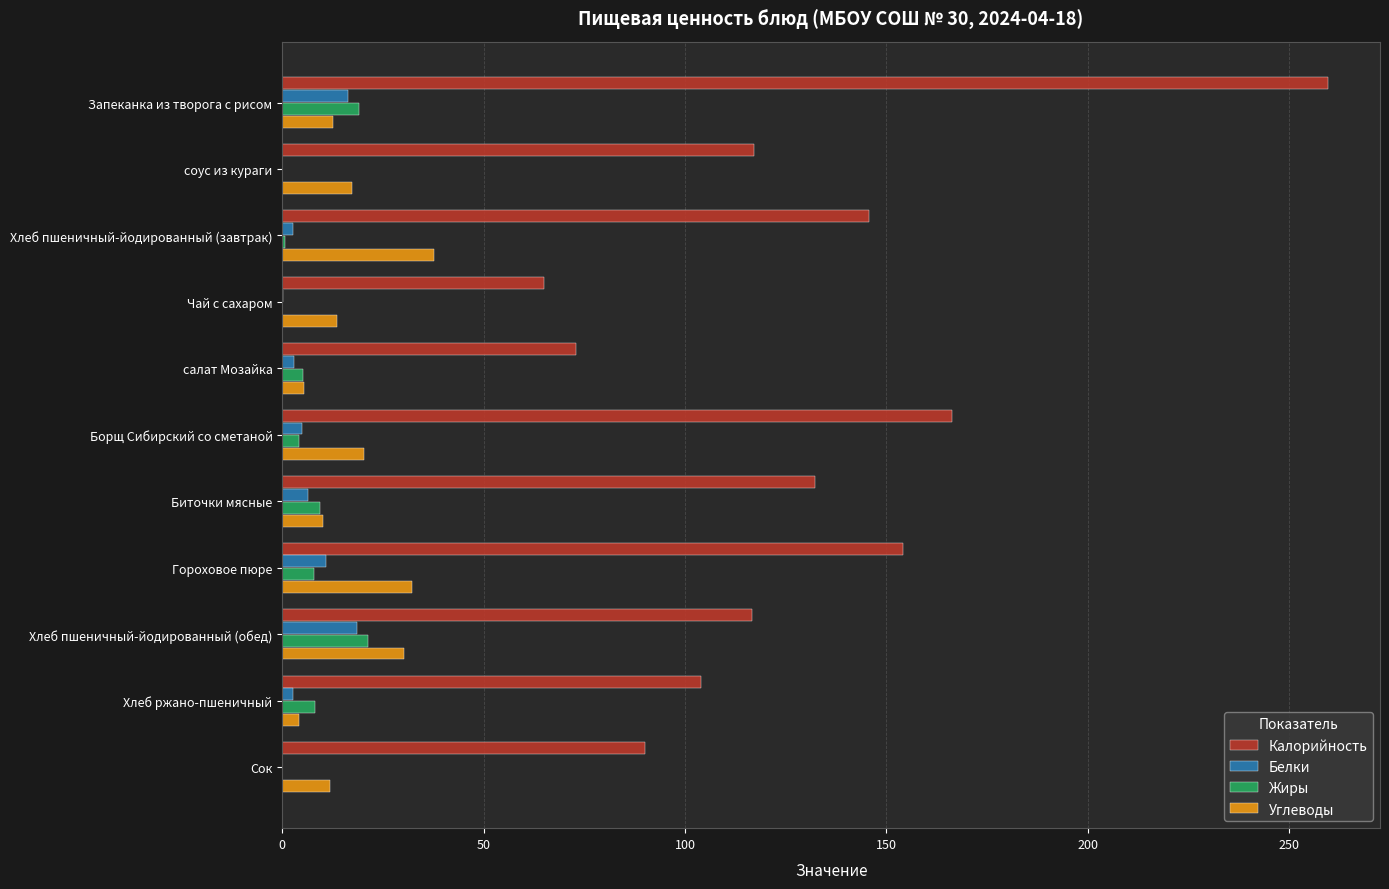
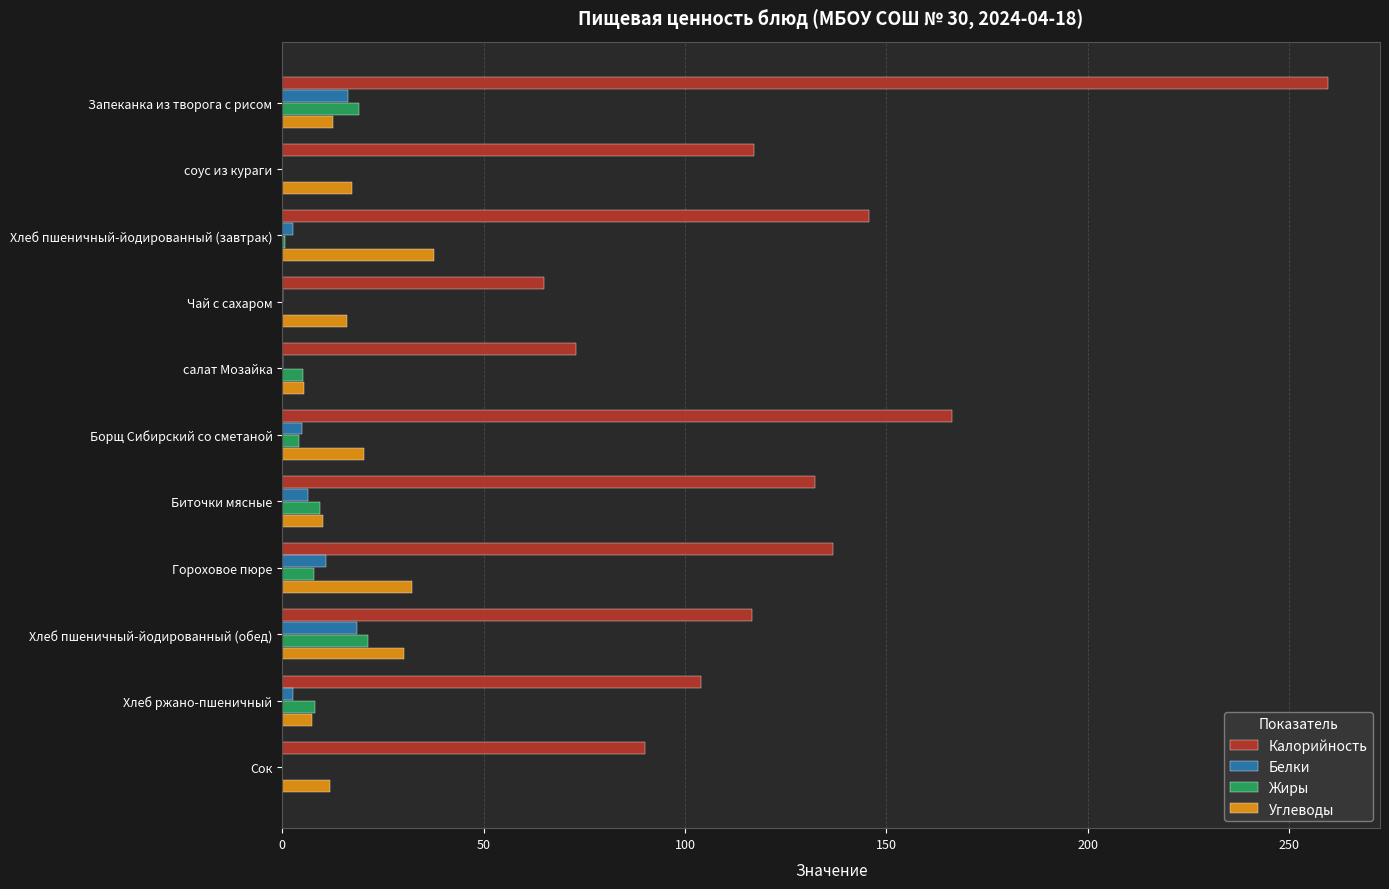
  {
    "Калорийность": {
      "Запеканка из творога с рисом": 260,
      "соус из кураги": 117,
      "Хлеб пшеничный-йодированный (завтрак)": 146,
      "Чай с сахаром": 65,
      "салат Мозайка": 73,
      "Борщ Сибирский со сметаной": 166,
      "Биточки мясные": 132,
-     "Гороховое пюре": 154,
+     "Гороховое пюре": 137,
      "Хлеб пшеничный-йодированный (обед)": 117,
      "Хлеб ржано-пшеничный": 104,
      "Сок": 90
    },
    "Белки": {
      "Запеканка из творога с рисом": 16,
      "соус из кураги": 0,
      "Хлеб пшеничный-йодированный (завтрак)": 3,
-     "салат Мозайка": 3,
+     "салат Мозайка": 0,
      "Борщ Сибирский со сметаной": 5,
      "Биточки мясные": 6,
      "Гороховое пюре": 11,
      "Хлеб пшеничный-йодированный (обед)": 19,
      "Хлеб ржано-пшеничный": 3,
      "Сок": 0
    },
    "Жиры": {
      "Запеканка из творога с рисом": 19,
      "соус из кураги": 0,
      "Хлеб пшеничный-йодированный (завтрак)": 1,
      "Чай с сахаром": 0,
      "салат Мозайка": 5,
      "Борщ Сибирский со сметаной": 4,
      "Биточки мясные": 10,
      "Гороховое пюре": 8,
      "Хлеб пшеничный-йодированный (обед)": 21,
      "Хлеб ржано-пшеничный": 8,
      "Сок": 0
    },
    "Углеводы": {
      "Запеканка из творога с рисом": 13,
      "соус из кураги": 17,
      "Хлеб пшеничный-йодированный (завтрак)": 38,
-     "Чай с сахаром": 14,
+     "Чай с сахаром": 16,
      "салат Мозайка": 5,
      "Борщ Сибирский со сметаной": 20,
      "Биточки мясные": 10,
      "Гороховое пюре": 32,
      "Хлеб пшеничный-йодированный (обед)": 30,
-     "Хлеб ржано-пшеничный": 4,
+     "Хлеб ржано-пшеничный": 7,
      "Сок": 12
    }
  }
